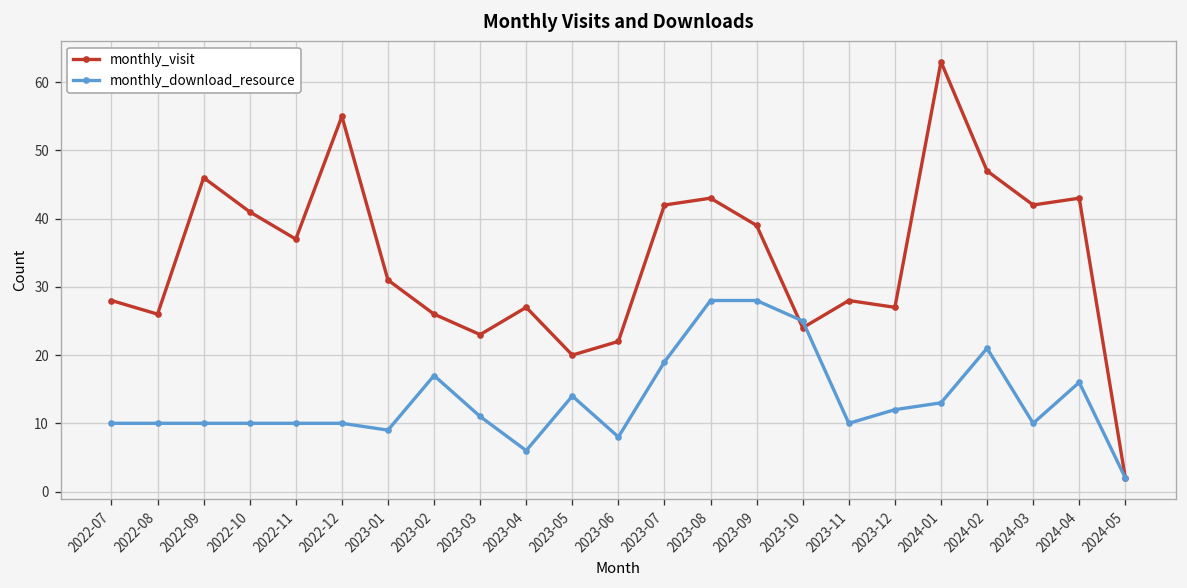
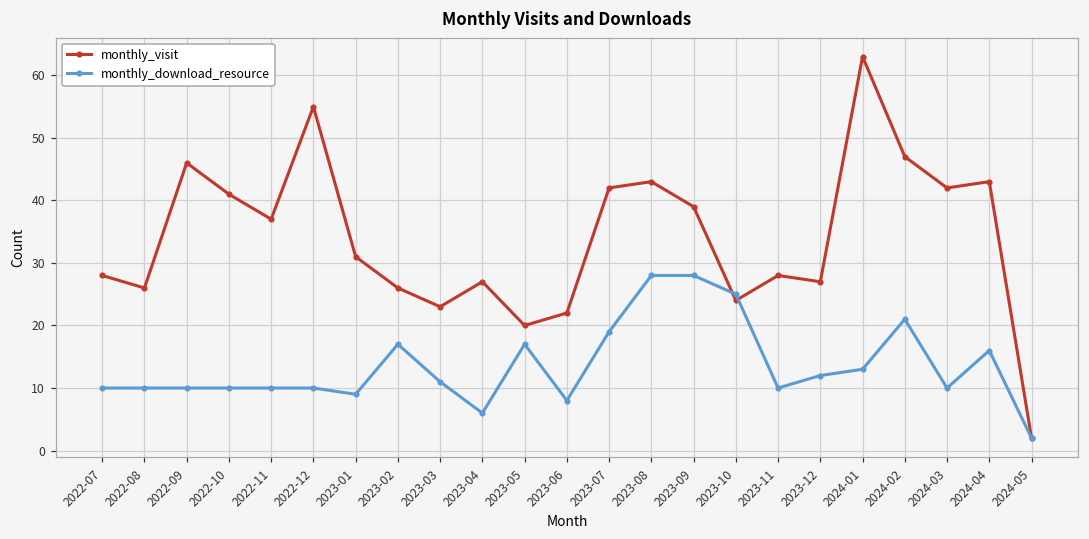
  {
    "monthly_visit": {
      "2022-07": 28,
      "2022-08": 26,
      "2022-09": 46,
      "2022-10": 41,
      "2022-11": 37,
      "2022-12": 55,
      "2023-01": 31,
      "2023-02": 26,
      "2023-03": 23,
      "2023-04": 27,
      "2023-05": 20,
      "2023-06": 22,
      "2023-07": 42,
      "2023-08": 43,
      "2023-09": 39,
      "2023-10": 24,
      "2023-11": 28,
      "2023-12": 27,
      "2024-01": 63,
      "2024-02": 47,
      "2024-03": 42,
      "2024-04": 43
    },
    "monthly_download_resource": {
      "2022-07": 10,
      "2022-08": 10,
      "2022-09": 10,
      "2022-10": 10,
      "2022-11": 10,
      "2022-12": 10,
      "2023-01": 9,
      "2023-02": 17,
      "2023-03": 11,
      "2023-04": 6,
-     "2023-05": 14,
+     "2023-05": 17,
      "2023-06": 8,
      "2023-07": 19,
      "2023-08": 28,
      "2023-09": 28,
      "2023-10": 25,
      "2023-11": 10,
      "2023-12": 12,
      "2024-01": 13,
      "2024-02": 21,
      "2024-03": 10,
      "2024-04": 16
    }
  }
